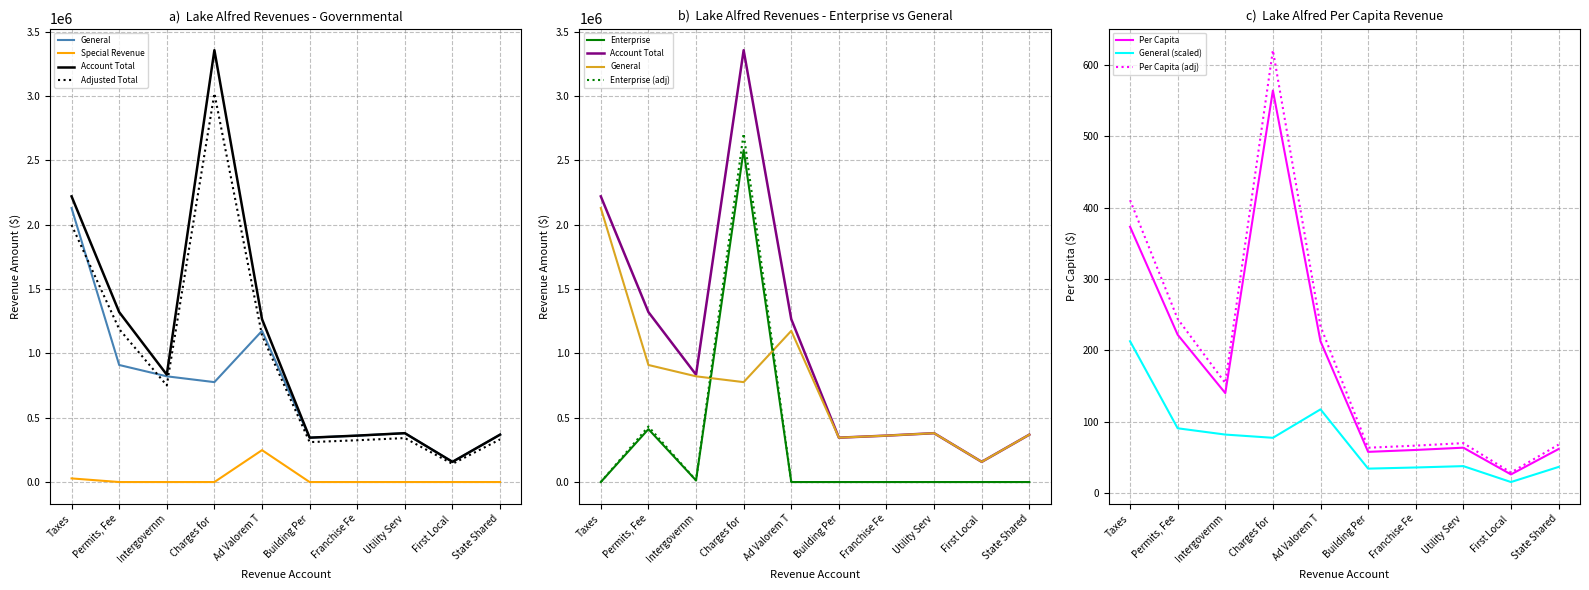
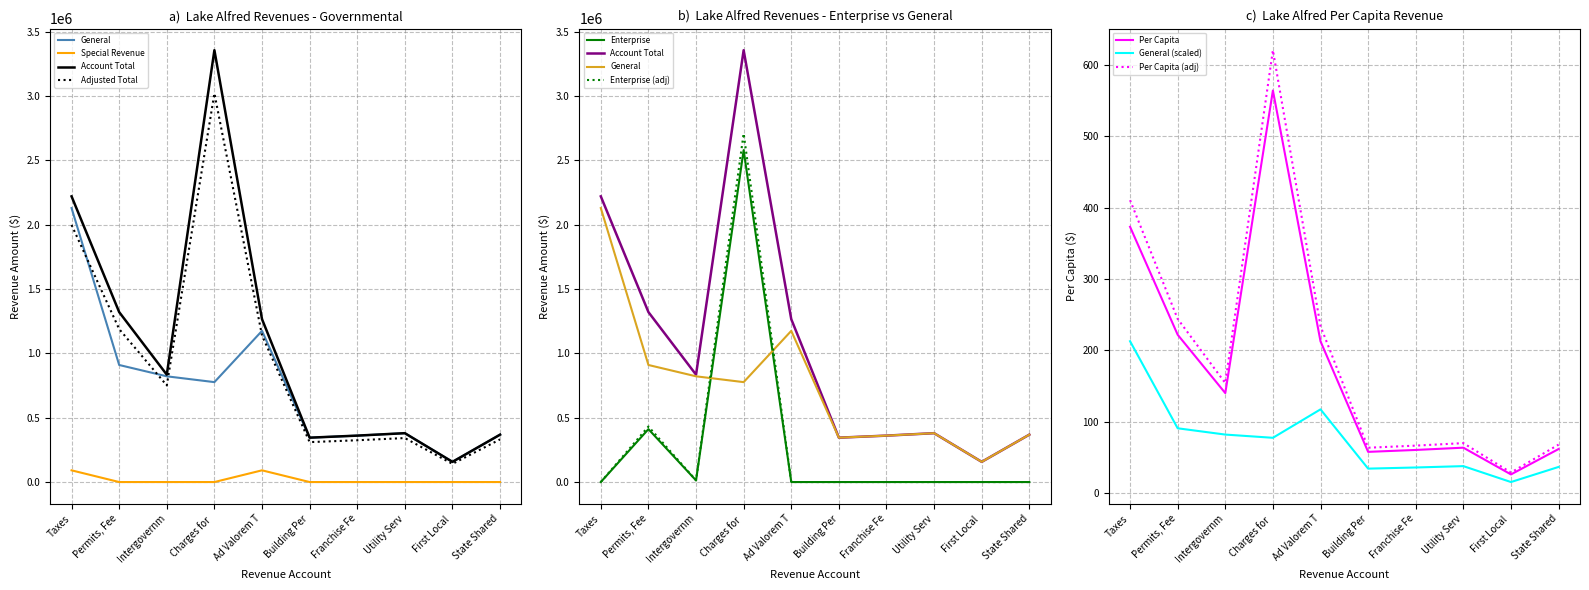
  {
    "a) Lake Alfred Revenues - Governmental": {
      "Special Revenue": {
-       "Taxes": 30000,
+       "Taxes": 90000,
        "Permits, Fee": 0,
        "Intergovernm": 0,
        "Charges for": 0,
-       "Ad Valorem T": 250000,
+       "Ad Valorem T": 90000,
        "Building Per": 0,
        "Franchise Fe": 0,
        "Utility Serv": 0,
        "First Local": 0,
        "State Shared": 0
      }
    },
    "b) Lake Alfred Revenues - Enterprise vs General": {
      "Account Total": {
        "Taxes": 2220000,
        "Permits, Fee": 1320000,
        "Charges for": 3360000,
        "Ad Valorem T": 1270000
      },
      "General": {
        "Taxes": 2130000,
        "Permits, Fee": 910000,
        "Charges for": 780000,
        "Ad Valorem T": 1180000
      }
    },
    "c) Lake Alfred Per Capita Revenue": {
      "General (scaled)": {
        "Taxes": 210,
        "Permits, Fee": 90,
        "Intergovernm": 80,
        "Charges for": 80,
        "Ad Valorem T": 120,
        "Building Per": 30,
        "Franchise Fe": 40,
        "Utility Serv": 40,
        "First Local": 20,
        "State Shared": 40
      }
    }
  }
